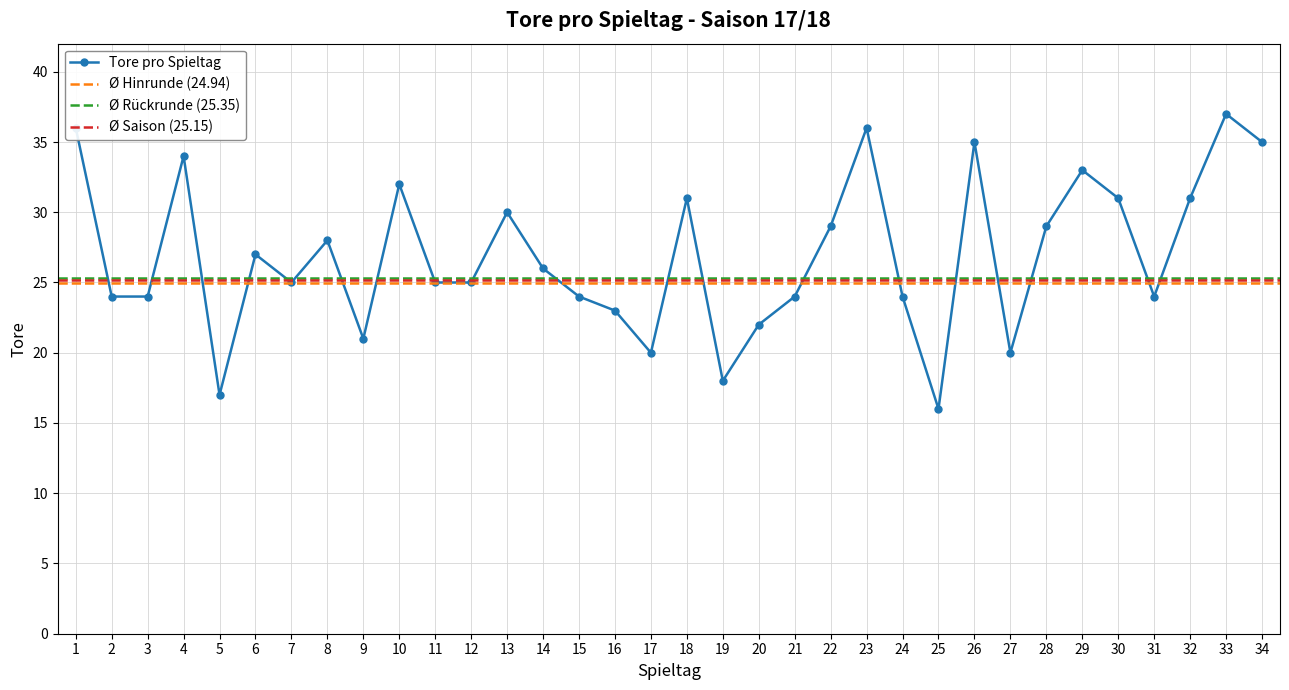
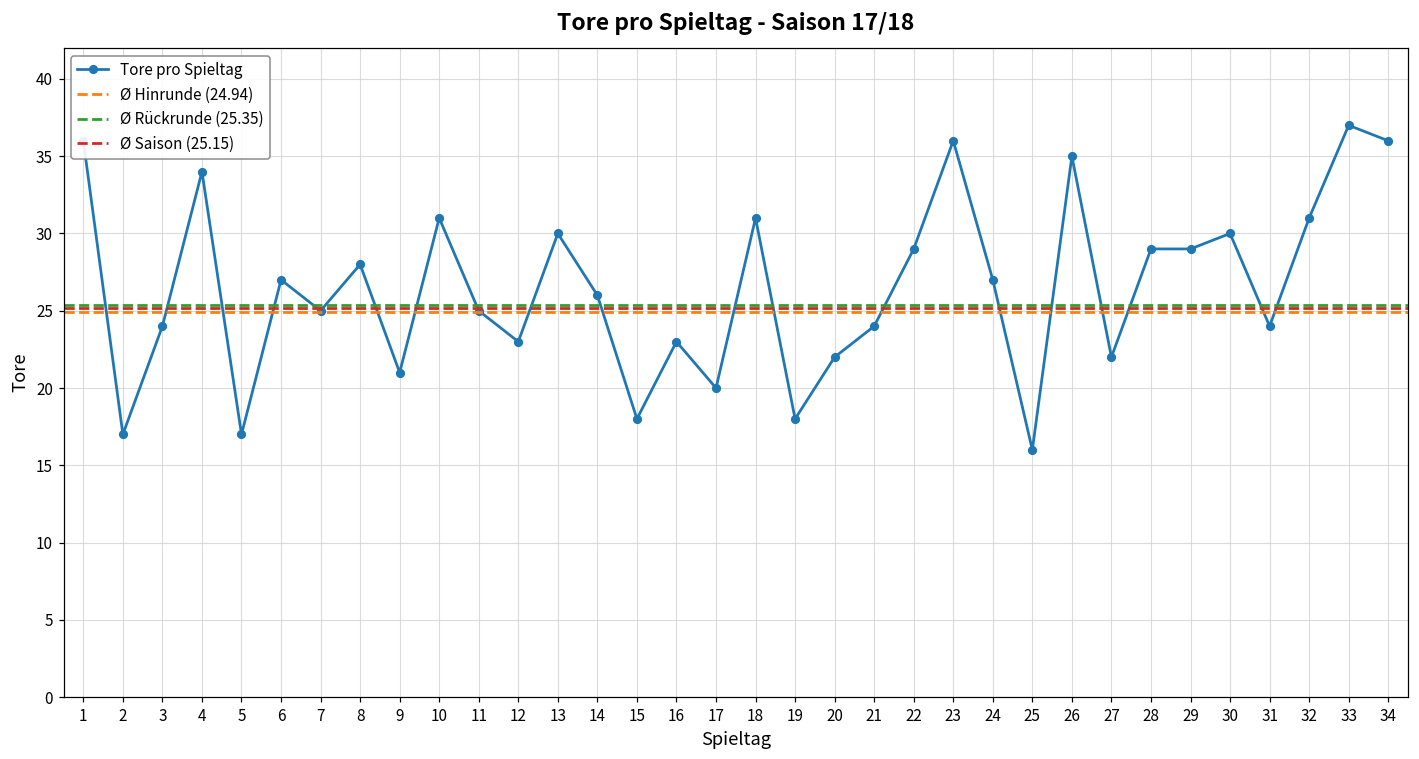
  {
-   "2": 24,
+   "2": 17,
    "3": 24,
    "4": 34,
    "5": 17,
    "6": 27,
    "7": 25,
    "8": 28,
    "9": 21,
-   "10": 32,
+   "10": 31,
    "11": 25,
-   "12": 25,
+   "12": 23,
    "13": 30,
    "14": 26,
-   "15": 24,
+   "15": 18,
    "16": 23,
    "17": 20,
    "18": 31,
    "19": 18,
    "20": 22,
    "21": 24,
    "22": 29,
    "23": 36,
-   "24": 24,
+   "24": 27,
    "25": 16,
    "26": 35,
-   "27": 20,
+   "27": 22,
    "28": 29,
-   "29": 33,
-   "30": 31,
+   "29": 29,
+   "30": 30,
    "31": 24,
    "32": 31,
    "33": 37,
-   "34": 35
+   "34": 36
  }
